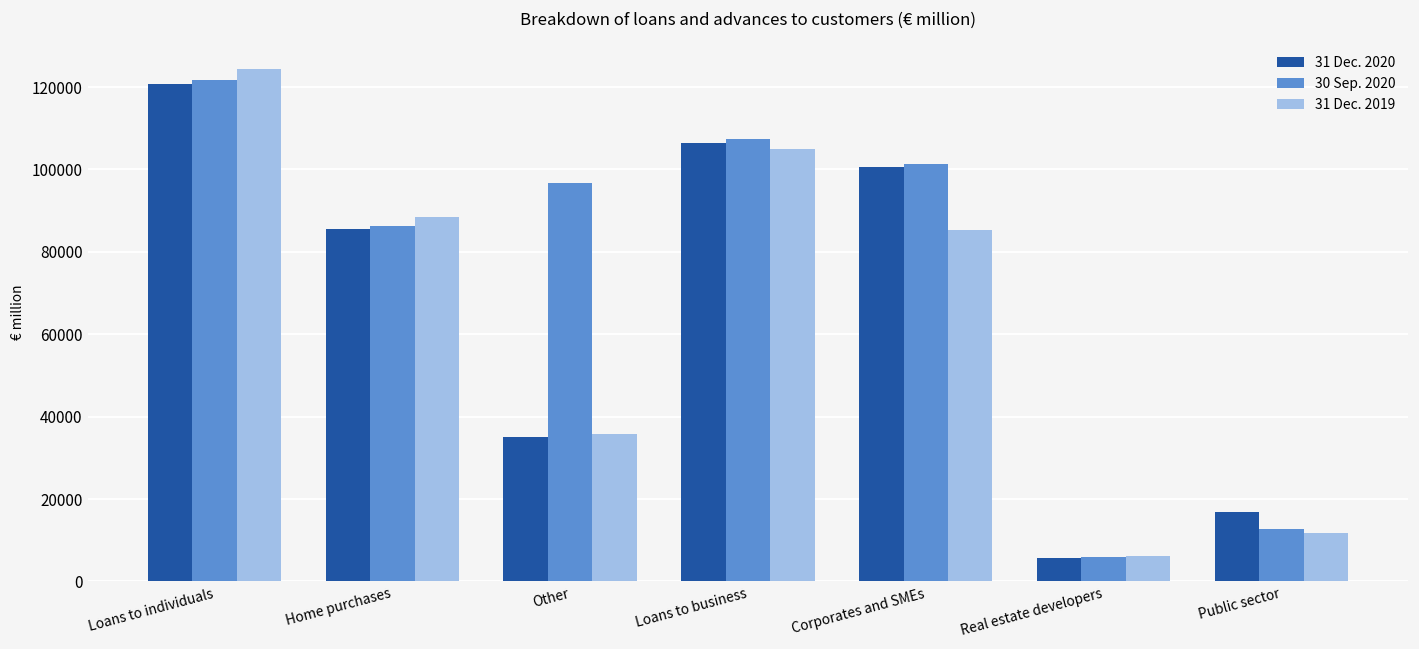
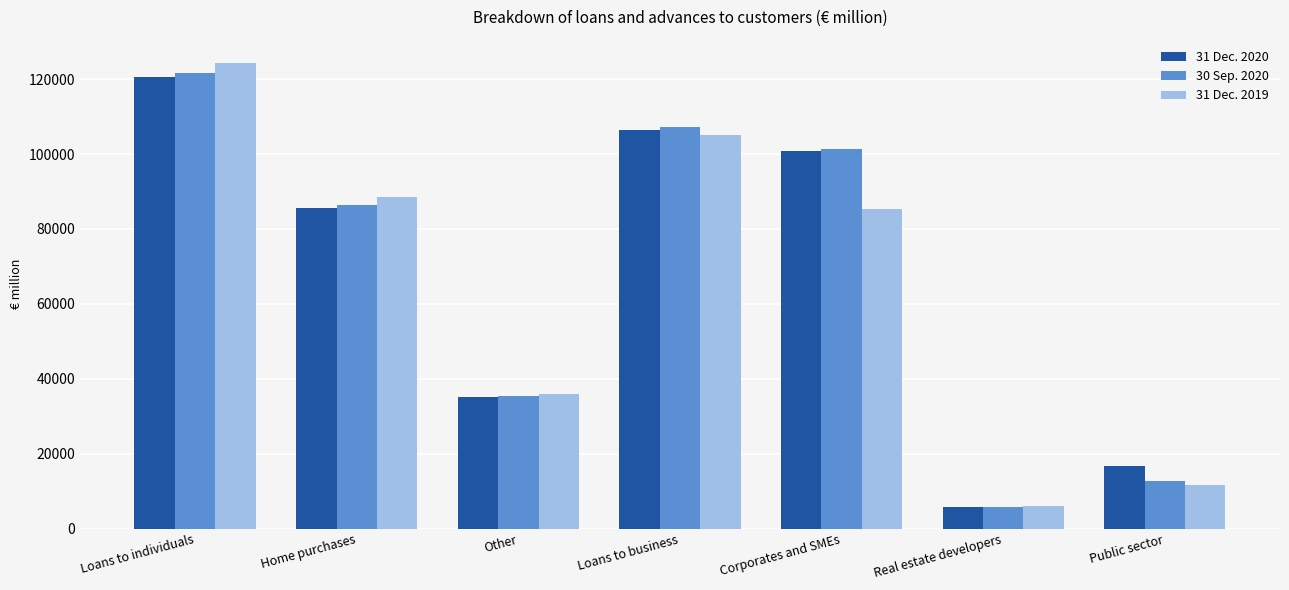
  {
    "31 Dec. 2020": {
      "Loans to individuals": 121000,
      "Home purchases": 86000,
      "Other": 35000,
      "Loans to business": 106000,
      "Corporates and SMEs": 101000,
      "Real estate developers": 6000,
      "Public sector": 17000
    },
    "30 Sep. 2020": {
      "Loans to individuals": 122000,
      "Home purchases": 86000,
-     "Other": 97000,
+     "Other": 35000,
      "Loans to business": 107000,
      "Corporates and SMEs": 101000,
      "Real estate developers": 6000,
      "Public sector": 13000
    },
    "31 Dec. 2019": {
      "Loans to individuals": 124000,
      "Home purchases": 88000,
      "Other": 36000,
      "Loans to business": 105000,
      "Corporates and SMEs": 85000,
      "Real estate developers": 6000,
      "Public sector": 12000
    }
  }
